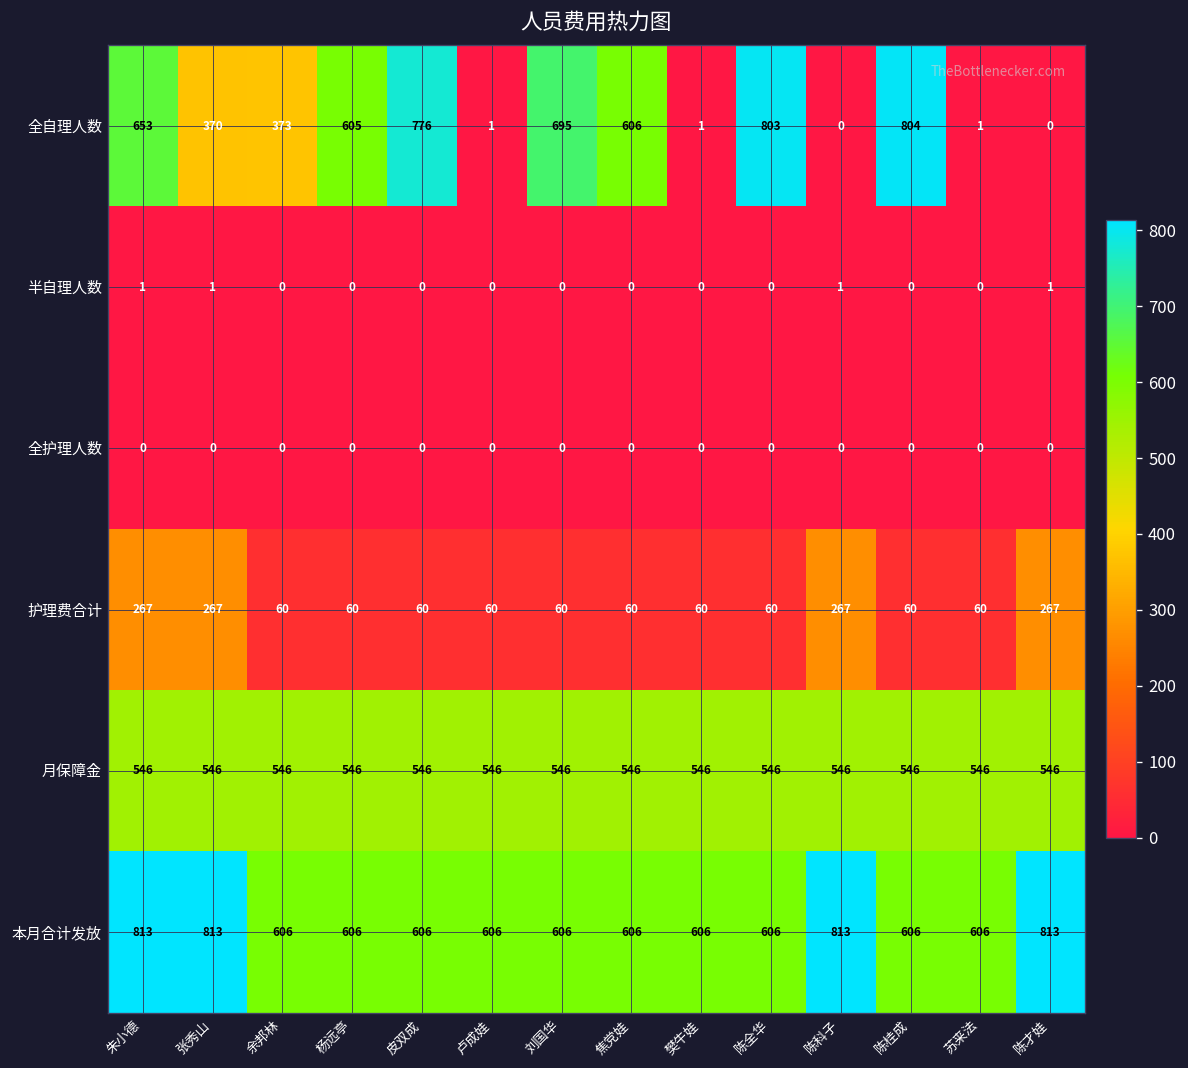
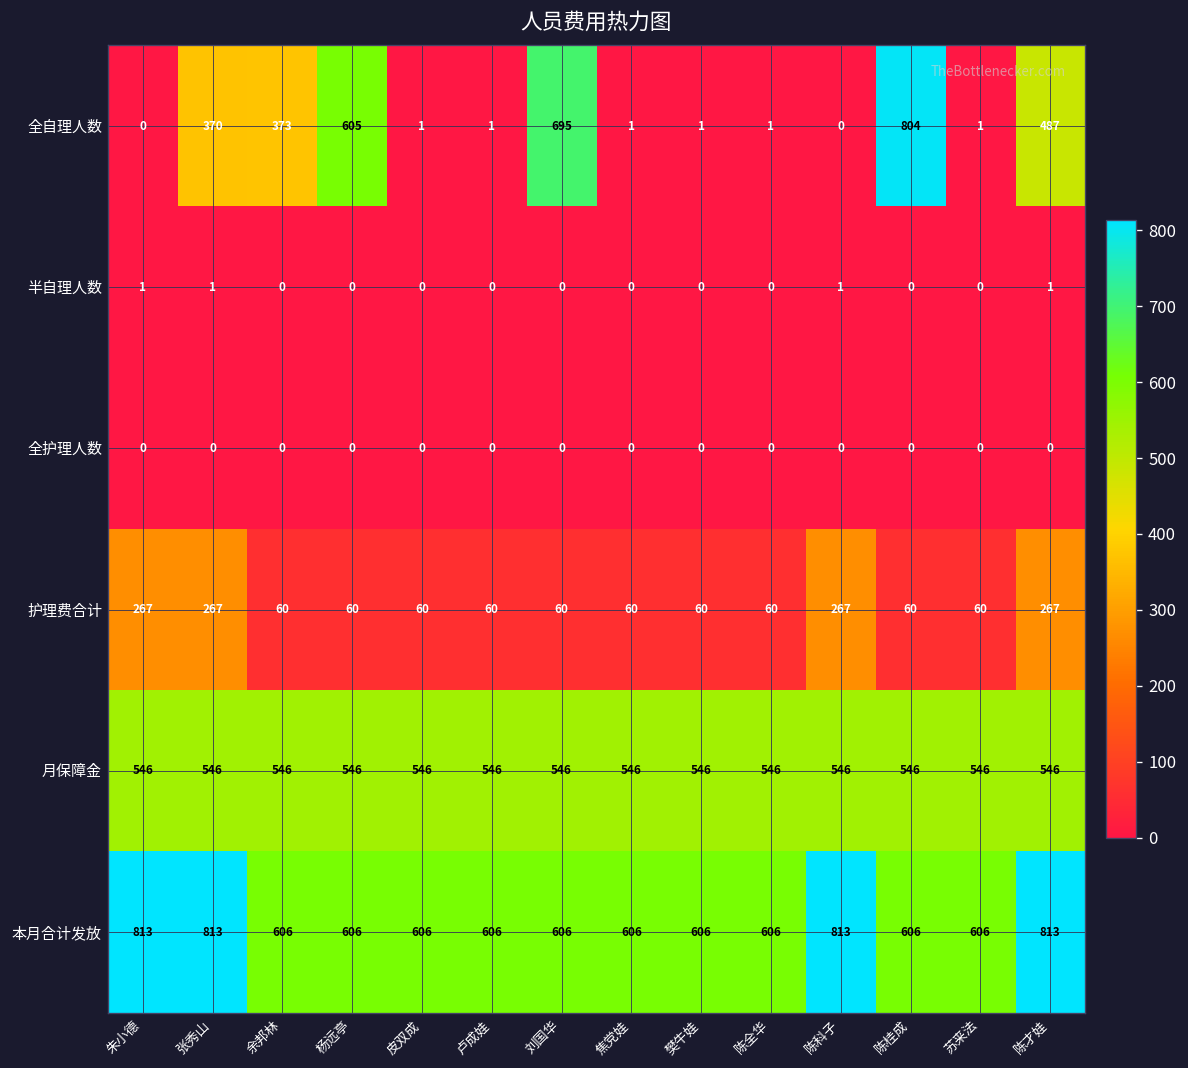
  {
    "全自理人数": {
-     "朱小德": 653,
+     "朱小德": 0,
      "张秀山": 370,
      "余邦林": 373,
      "杨远亭": 605,
-     "皮双成": 776,
+     "皮双成": 1,
      "卢成娃": 1,
      "刘国华": 695,
-     "焦党娃": 606,
+     "焦党娃": 1,
      "樊牛娃": 1,
-     "陈全华": 803,
+     "陈全华": 1,
      "陈科子": 0,
      "陈桂成": 804,
-     "陈才娃": 0
+     "陈才娃": 487
    },
    "半自理人数": {
      "朱小德": 1,
      "张秀山": 1,
      "余邦林": 0,
      "杨远亭": 0,
      "皮双成": 0,
      "卢成娃": 0,
      "刘国华": 0,
      "焦党娃": 0,
      "樊牛娃": 0,
      "陈全华": 0,
      "陈科子": 1,
      "陈桂成": 0,
      "苏来法": 0,
      "陈才娃": 1
    },
    "全护理人数": {
      "朱小德": 0,
      "张秀山": 0,
      "余邦林": 0,
      "杨远亭": 0,
      "皮双成": 0,
      "卢成娃": 0,
      "刘国华": 0,
      "焦党娃": 0,
      "樊牛娃": 0,
      "陈全华": 0,
      "陈科子": 0,
      "陈桂成": 0,
      "苏来法": 0,
      "陈才娃": 0
    },
    "护理费合计": {
      "朱小德": 267,
      "张秀山": 267,
      "余邦林": 60,
      "杨远亭": 60,
      "皮双成": 60,
      "卢成娃": 60,
      "刘国华": 60,
      "焦党娃": 60,
      "樊牛娃": 60,
      "陈全华": 60,
      "陈科子": 267,
      "陈桂成": 60,
      "苏来法": 60,
      "陈才娃": 267
    },
    "月保障金": {
      "朱小德": 546,
      "张秀山": 546,
      "余邦林": 546,
      "杨远亭": 546,
      "皮双成": 546,
      "卢成娃": 546,
      "刘国华": 546,
      "焦党娃": 546,
      "樊牛娃": 546,
      "陈全华": 546,
      "陈科子": 546,
      "陈桂成": 546,
      "苏来法": 546,
      "陈才娃": 546
    },
    "本月合计发放": {
      "朱小德": 813,
      "张秀山": 813,
      "余邦林": 606,
      "杨远亭": 606,
      "皮双成": 606,
      "卢成娃": 606,
      "刘国华": 606,
      "焦党娃": 606,
      "樊牛娃": 606,
      "陈全华": 606,
      "陈科子": 813,
      "陈桂成": 606,
      "苏来法": 606,
      "陈才娃": 813
    }
  }
